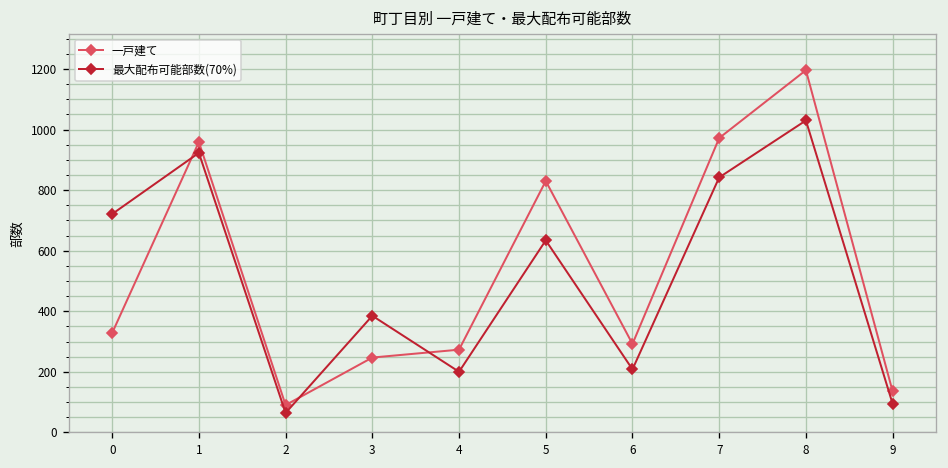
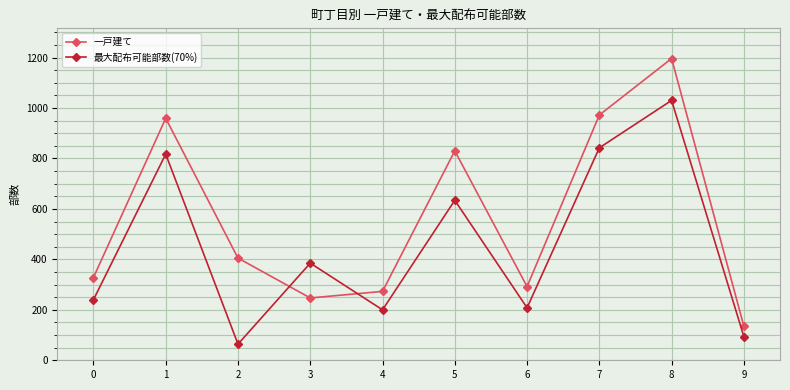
  {
    "一戸建て": {
      "0": 330,
      "1": 960,
-     "2": 90,
+     "2": 410,
      "3": 250,
      "4": 270,
      "5": 830,
      "6": 290,
      "7": 970,
      "8": 1200,
      "9": 140
    },
    "最大配布可能部数(70%)": {
-     "0": 720,
-     "1": 920,
+     "0": 240,
+     "1": 820,
      "2": 60,
      "3": 390,
      "4": 200,
      "5": 630,
      "6": 210,
      "7": 840,
      "8": 1030,
      "9": 90
    }
  }
